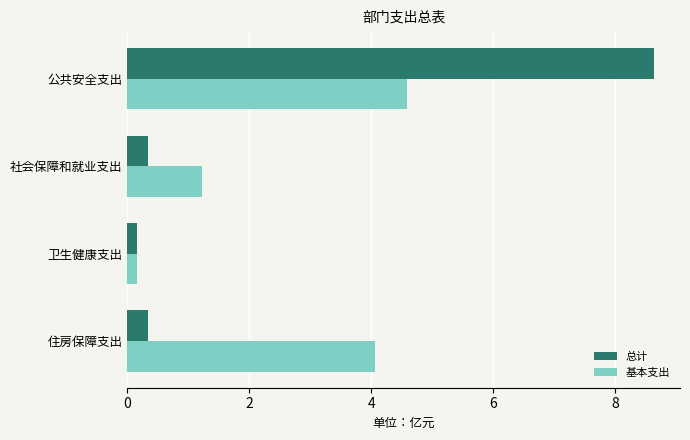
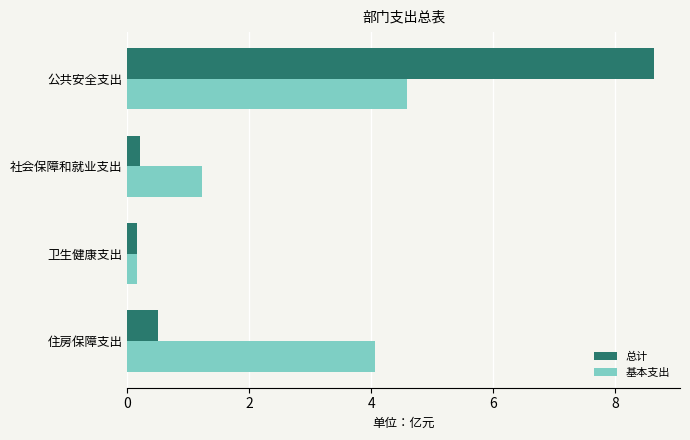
  {
    "总计": {
      "公共安全支出": 8.6,
-     "社会保障和就业支出": 0.3,
+     "社会保障和就业支出": 0.2,
      "卫生健康支出": 0.2,
-     "住房保障支出": 0.3
+     "住房保障支出": 0.5
    },
    "基本支出": {
      "公共安全支出": 4.6,
      "社会保障和就业支出": 1.2,
      "卫生健康支出": 0.2,
      "住房保障支出": 4.1
    }
  }
